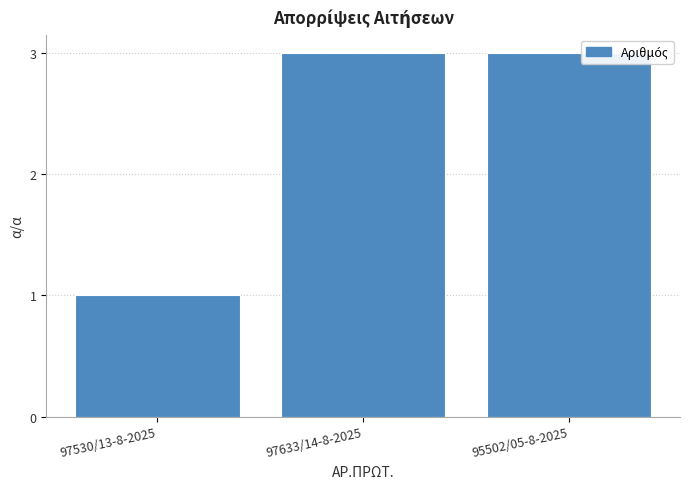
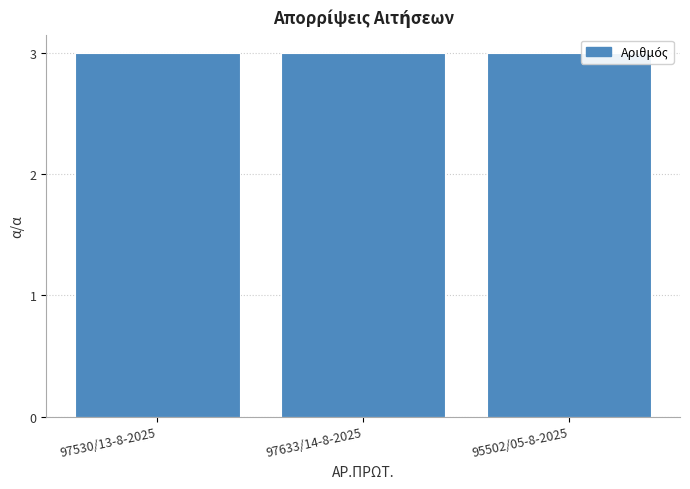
  {
-   "97530/13-8-2025": 1,
+   "97530/13-8-2025": 3,
    "97633/14-8-2025": 3,
    "95502/05-8-2025": 3
  }
